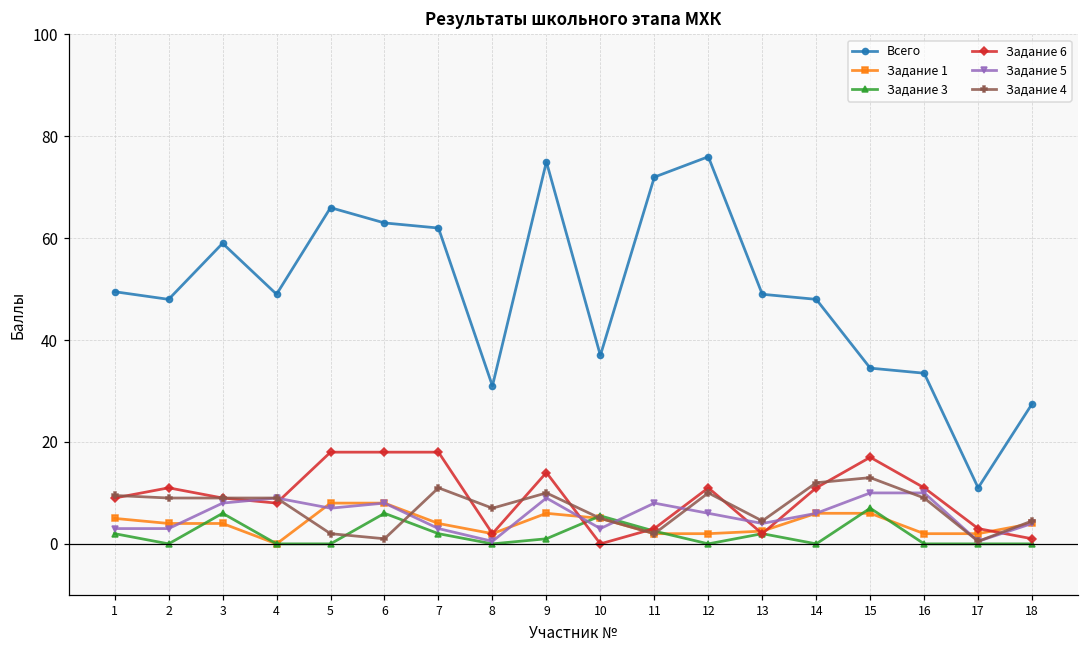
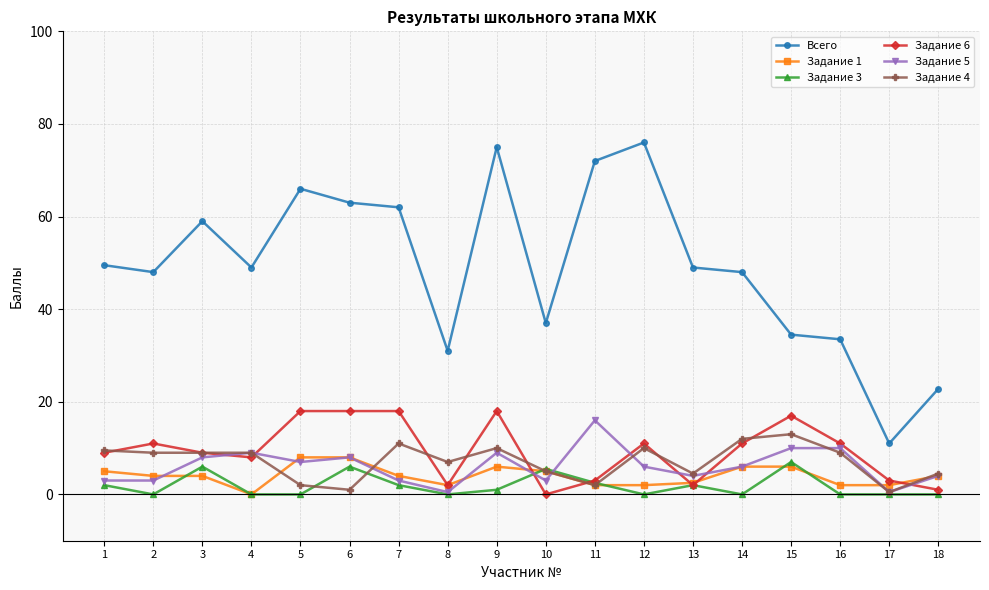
  {
    "Всего": {
      "1": 50,
      "2": 48,
      "3": 59,
      "4": 49,
      "5": 66,
      "6": 63,
      "7": 62,
      "8": 31,
      "9": 75,
      "10": 37,
      "11": 72,
      "12": 76,
      "13": 49,
      "14": 48,
      "15": 35,
      "16": 34,
      "17": 11,
-     "18": 28
+     "18": 23
    },
    "Задание 1": {
      "1": 5,
      "2": 4,
      "3": 4,
      "5": 8,
      "7": 4,
      "9": 6,
      "12": 2,
      "15": 6,
      "16": 2,
      "17": 2
    },
    "Задание 3": {
      "1": 2,
      "2": 0,
      "3": 6,
      "5": 0,
      "6": 6,
      "7": 2,
      "9": 1,
      "12": 0,
      "14": 0,
      "15": 7,
      "16": 0,
      "18": 0
    },
    "Задание 6": {
      "2": 11,
      "4": 8,
      "5": 18,
      "6": 18,
      "7": 18,
-     "9": 14,
+     "9": 18,
      "10": 0,
      "12": 11,
      "14": 11,
      "15": 17,
      "16": 11,
      "17": 3,
      "18": 1
    },
    "Задание 5": {
      "1": 3,
      "2": 3,
      "3": 8,
      "5": 7,
      "7": 3,
      "9": 9,
      "10": 3,
-     "11": 8,
+     "11": 16,
      "12": 6,
      "15": 10,
      "16": 10
    },
    "Задание 4": {
      "2": 9,
      "5": 2,
      "6": 1,
      "7": 11,
      "8": 7,
      "9": 10,
      "12": 10,
      "14": 12,
      "15": 13,
      "16": 9
    }
  }
